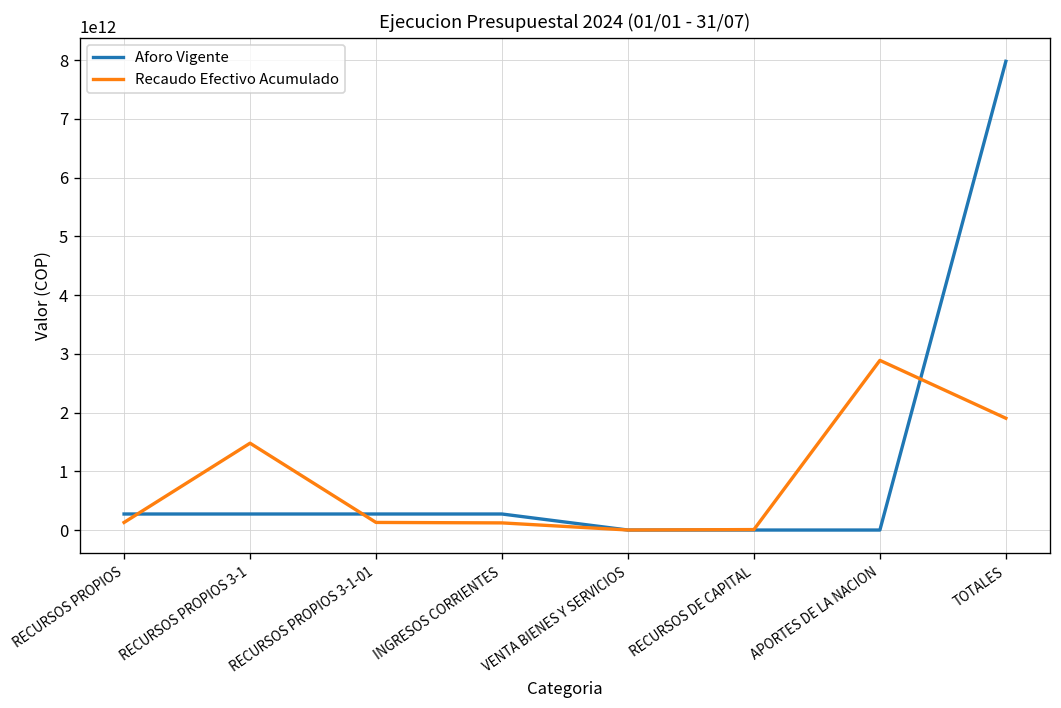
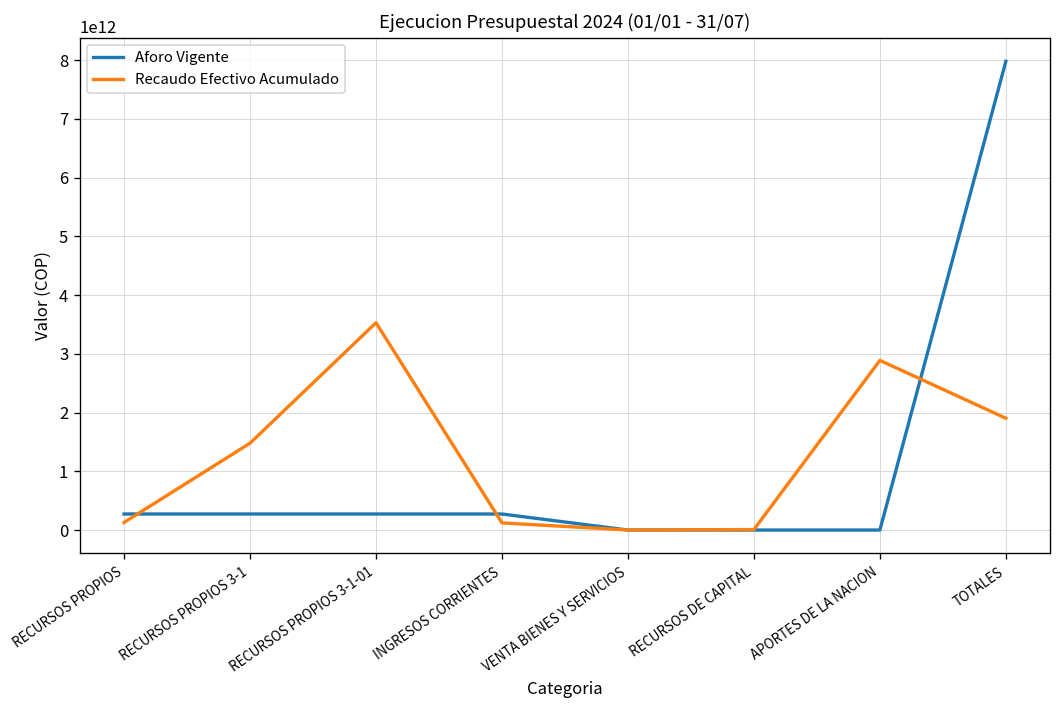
  {
    "Aforo Vigente": {
      "RECURSOS PROPIOS": 300000000000,
      "RECURSOS PROPIOS 3-1": 300000000000,
      "RECURSOS PROPIOS 3-1-01": 300000000000,
      "INGRESOS CORRIENTES": 300000000000,
      "APORTES DE LA NACION": 0,
      "TOTALES": 8000000000000
    },
    "Recaudo Efectivo Acumulado": {
      "RECURSOS PROPIOS": 100000000000,
      "RECURSOS PROPIOS 3-1": 1500000000000,
-     "RECURSOS PROPIOS 3-1-01": 100000000000,
+     "RECURSOS PROPIOS 3-1-01": 3500000000000,
      "INGRESOS CORRIENTES": 100000000000,
      "APORTES DE LA NACION": 2900000000000,
      "TOTALES": 1900000000000
    }
  }
